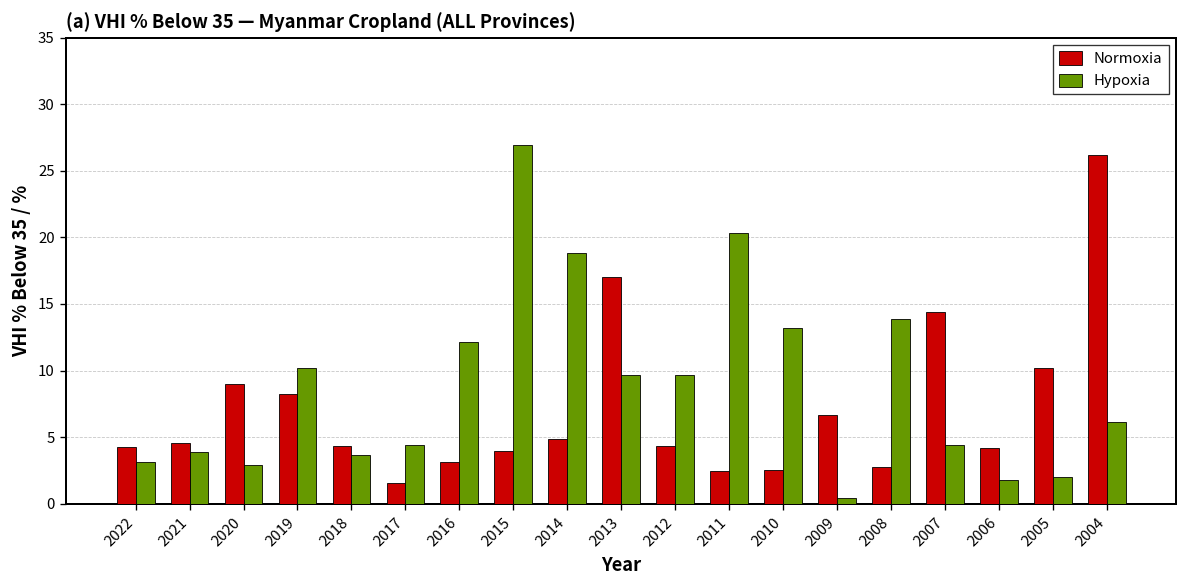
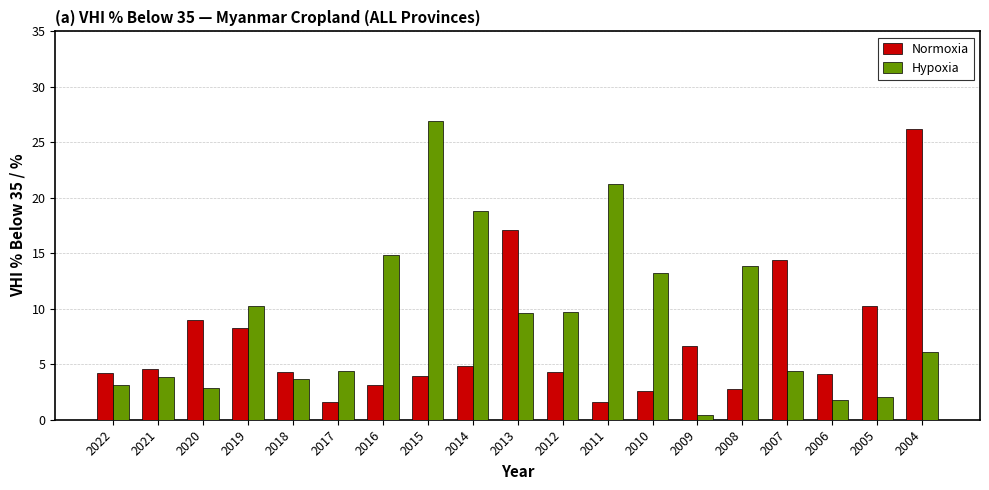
  {
    "Normoxia": {
      "2022": 4.2,
      "2021": 4.5,
      "2020": 9.0,
      "2019": 8.3,
      "2018": 4.3,
      "2017": 1.6,
      "2016": 3.1,
      "2015": 3.9,
      "2014": 4.9,
      "2013": 17.1,
      "2012": 4.3,
-     "2011": 2.5,
+     "2011": 1.6,
      "2010": 2.6,
      "2009": 6.6,
      "2008": 2.8,
      "2007": 14.4,
      "2006": 4.2,
      "2005": 10.2,
      "2004": 26.2
    },
    "Hypoxia": {
      "2022": 3.1,
      "2021": 3.9,
      "2020": 2.9,
      "2019": 10.2,
      "2018": 3.6,
      "2017": 4.4,
-     "2016": 12.1,
+     "2016": 14.8,
      "2015": 26.9,
      "2014": 18.8,
      "2013": 9.6,
      "2012": 9.7,
-     "2011": 20.4,
+     "2011": 21.3,
      "2010": 13.2,
      "2009": 0.4,
      "2008": 13.9,
      "2007": 4.4,
      "2006": 1.8,
      "2005": 2.0,
      "2004": 6.1
    }
  }
